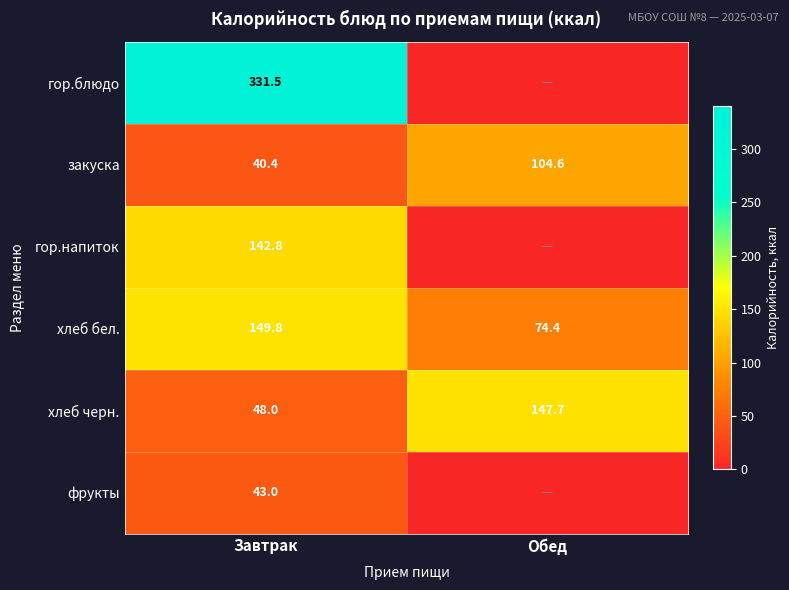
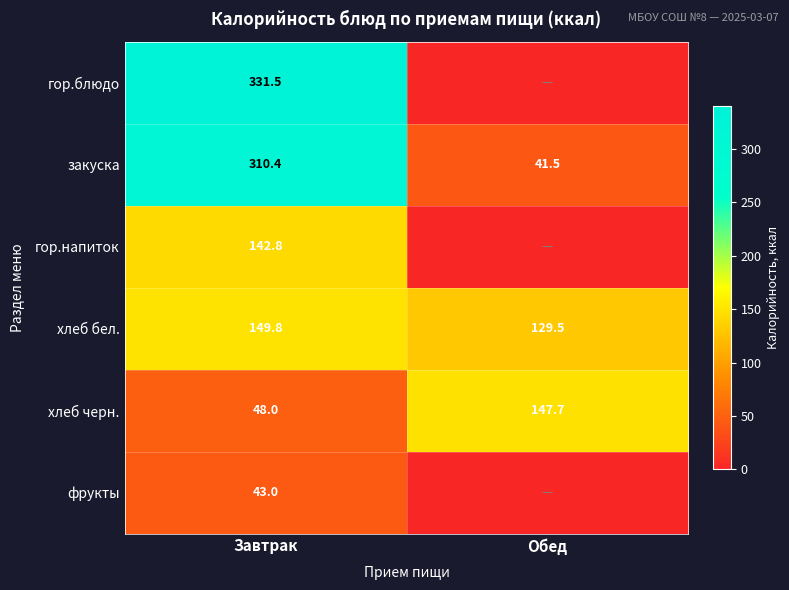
  {
    "гор.блюдо": {
      "Завтрак": 331.5
    },
    "закуска": {
-     "Завтрак": 40.4,
-     "Обед": 104.6
+     "Завтрак": 310.4,
+     "Обед": 41.5
    },
    "гор.напиток": {
      "Завтрак": 142.8
    },
    "хлеб бел.": {
      "Завтрак": 149.8,
-     "Обед": 74.4
+     "Обед": 129.5
    },
    "хлеб черн.": {
      "Завтрак": 48.0,
      "Обед": 147.7
    },
    "фрукты": {
      "Завтрак": 43.0
    }
  }
